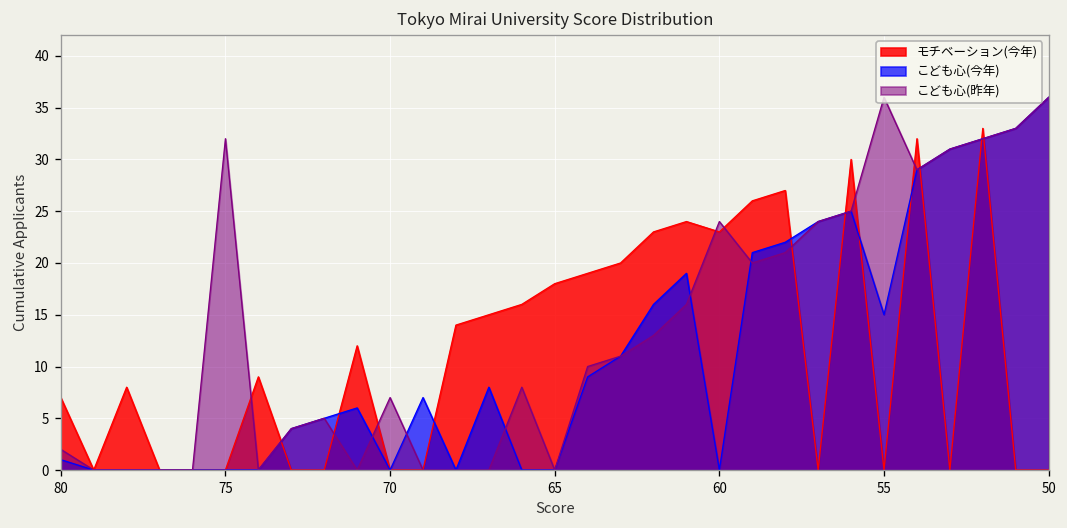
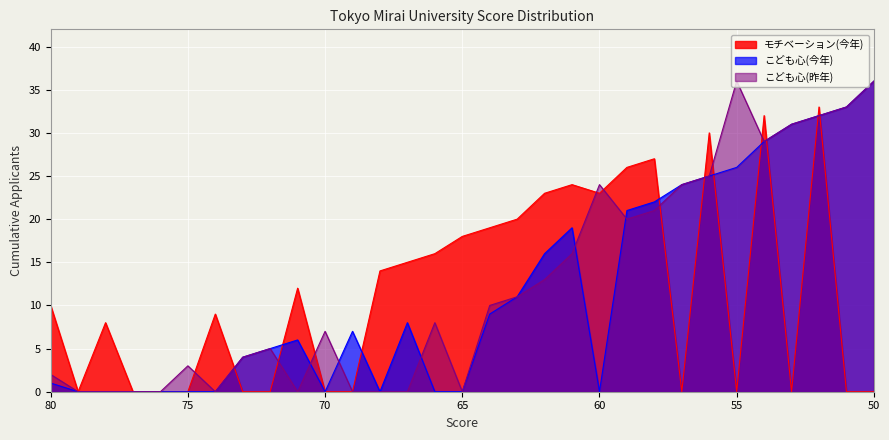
  {
    "モチベーション(今年)": {
-     "80": 7,
+     "80": 10,
      "65": 18,
      "60": 23,
      "55": 0,
      "50": 0
    },
    "こども心(今年)": {
      "80": 1,
      "60": 0,
-     "55": 15
+     "55": 26
    },
    "こども心(昨年)": {
      "80": 2,
-     "75": 32,
+     "75": 3,
      "70": 7,
      "60": 24
    }
  }
